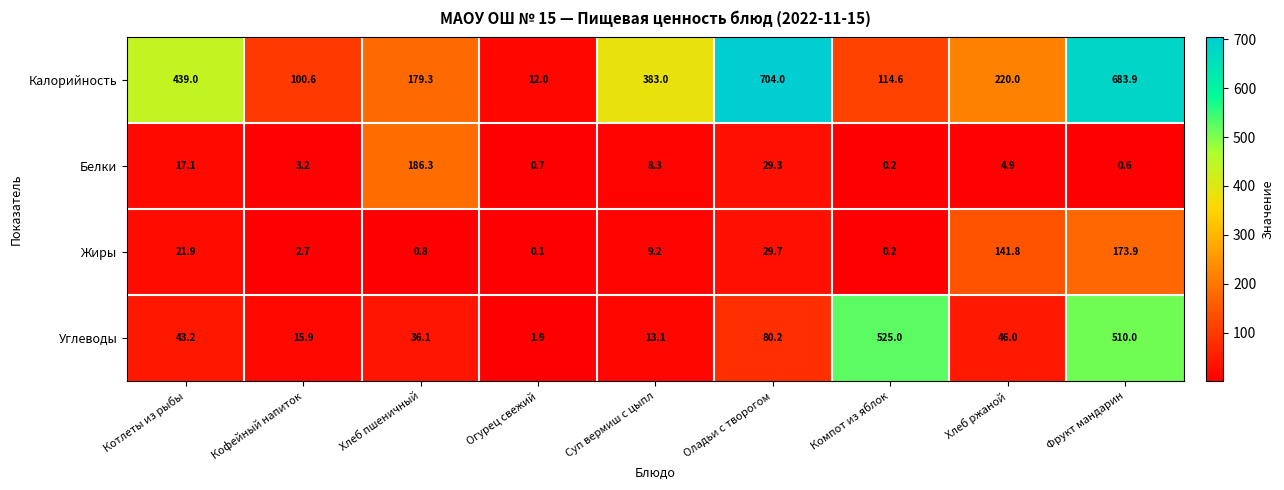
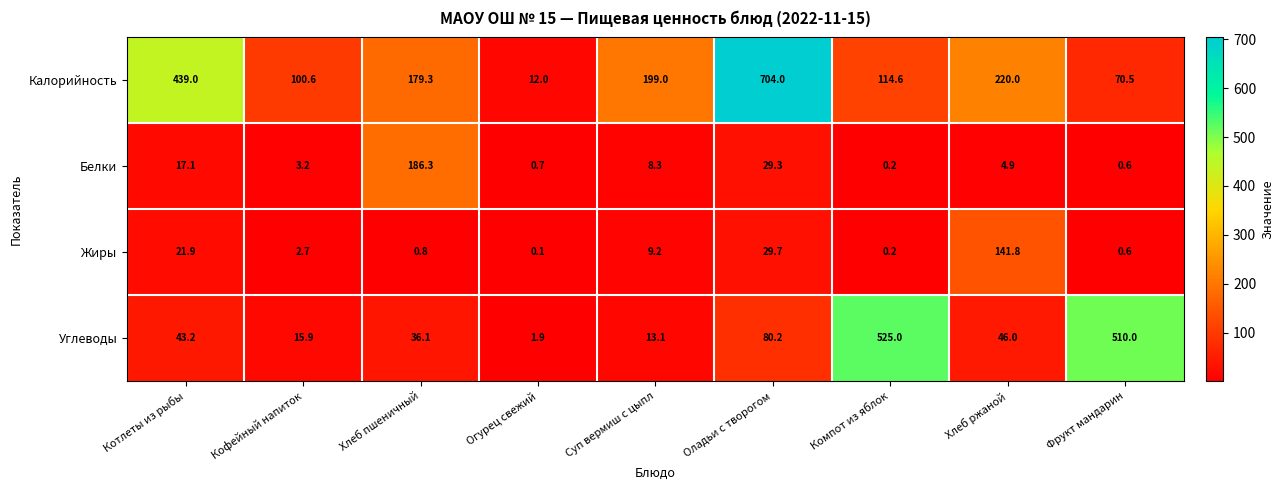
  {
    "Калорийность": {
      "Котлеты из рыбы": 439.0,
      "Кофейный напиток": 100.6,
      "Хлеб пшеничный": 179.3,
      "Огурец свежий": 12.0,
-     "Суп вермиш с цыпл": 383.0,
+     "Суп вермиш с цыпл": 199.0,
      "Оладьи с творогом": 704.0,
      "Компот из яблок": 114.6,
      "Хлеб ржаной": 220.0,
-     "Фрукт мандарин": 683.9
+     "Фрукт мандарин": 70.5
    },
    "Белки": {
      "Котлеты из рыбы": 17.1,
      "Кофейный напиток": 3.2,
      "Хлеб пшеничный": 186.3,
      "Огурец свежий": 0.7,
      "Суп вермиш с цыпл": 8.3,
      "Оладьи с творогом": 29.3,
      "Компот из яблок": 0.2,
      "Хлеб ржаной": 4.9,
      "Фрукт мандарин": 0.6
    },
    "Жиры": {
      "Котлеты из рыбы": 21.9,
      "Кофейный напиток": 2.7,
      "Хлеб пшеничный": 0.8,
      "Огурец свежий": 0.1,
      "Суп вермиш с цыпл": 9.2,
      "Оладьи с творогом": 29.7,
      "Компот из яблок": 0.2,
      "Хлеб ржаной": 141.8,
-     "Фрукт мандарин": 173.9
+     "Фрукт мандарин": 0.6
    },
    "Углеводы": {
      "Котлеты из рыбы": 43.2,
      "Кофейный напиток": 15.9,
      "Хлеб пшеничный": 36.1,
      "Огурец свежий": 1.9,
      "Суп вермиш с цыпл": 13.1,
      "Оладьи с творогом": 80.2,
      "Компот из яблок": 525.0,
      "Хлеб ржаной": 46.0,
      "Фрукт мандарин": 510.0
    }
  }
